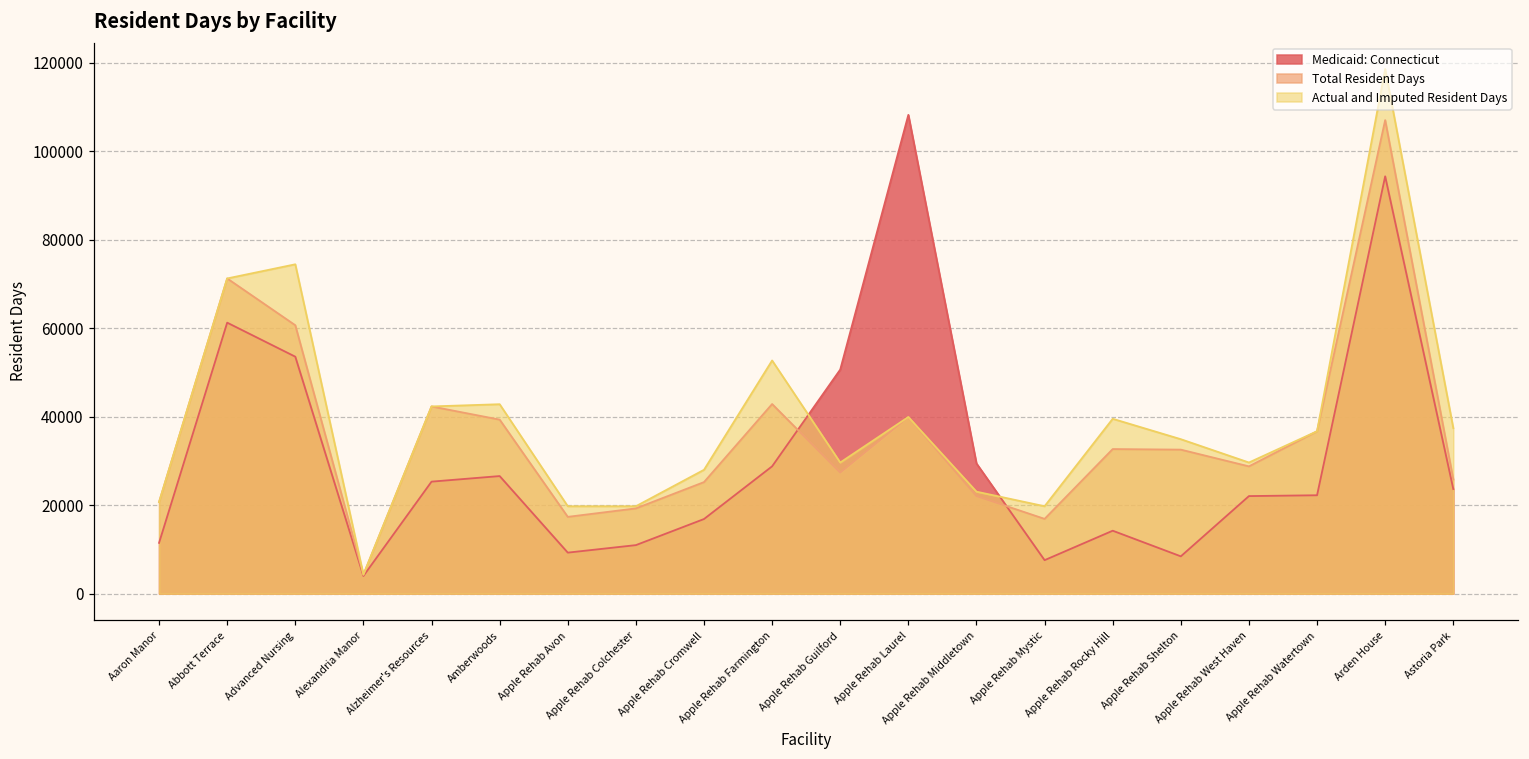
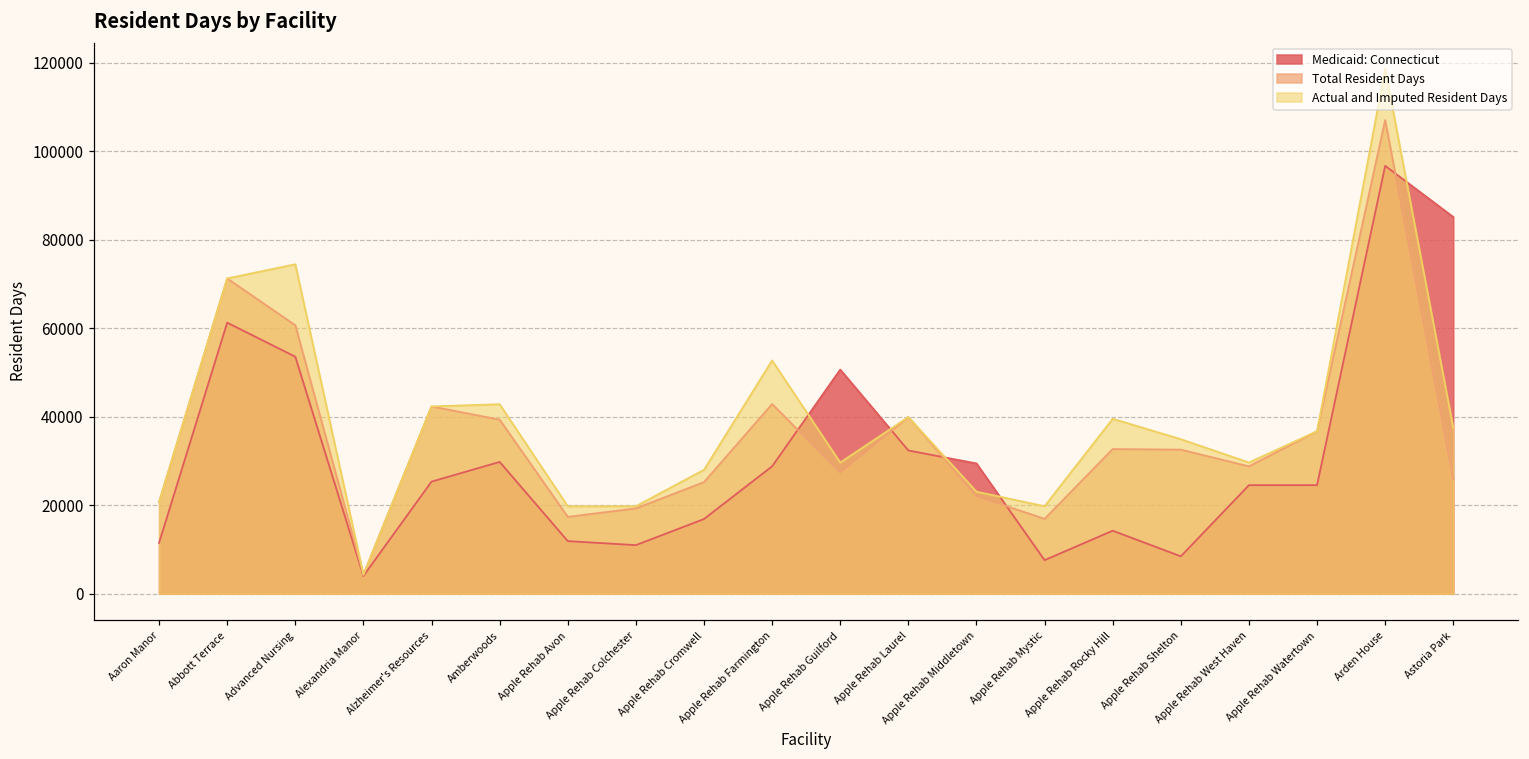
  {
    "Medicaid: Connecticut": {
      "Aaron Manor": 11000,
      "Abbott Terrace": 61000,
      "Advanced Nursing": 54000,
      "Alzheimer's Resources": 25000,
-     "Amberwoods": 27000,
-     "Apple Rehab Avon": 9000,
+     "Amberwoods": 30000,
+     "Apple Rehab Avon": 12000,
      "Apple Rehab Colchester": 11000,
      "Apple Rehab Cromwell": 17000,
      "Apple Rehab Farmington": 29000,
      "Apple Rehab Guilford": 51000,
-     "Apple Rehab Laurel": 108000,
+     "Apple Rehab Laurel": 32000,
      "Apple Rehab Middletown": 29000,
      "Apple Rehab Mystic": 8000,
      "Apple Rehab Rocky Hill": 14000,
      "Apple Rehab Shelton": 8000,
-     "Apple Rehab West Haven": 22000,
-     "Apple Rehab Watertown": 22000,
-     "Arden House": 94000,
-     "Astoria Park": 24000
+     "Apple Rehab West Haven": 25000,
+     "Apple Rehab Watertown": 25000,
+     "Arden House": 97000,
+     "Astoria Park": 85000
    }
  }
